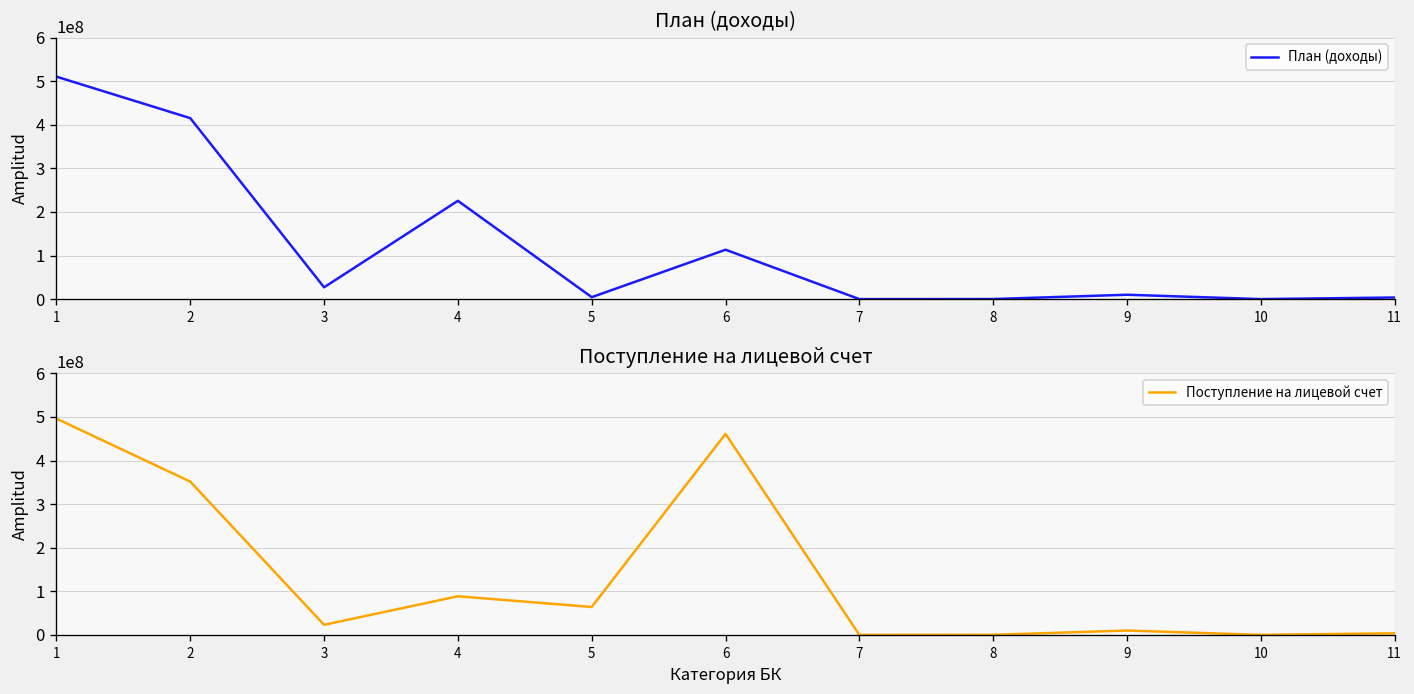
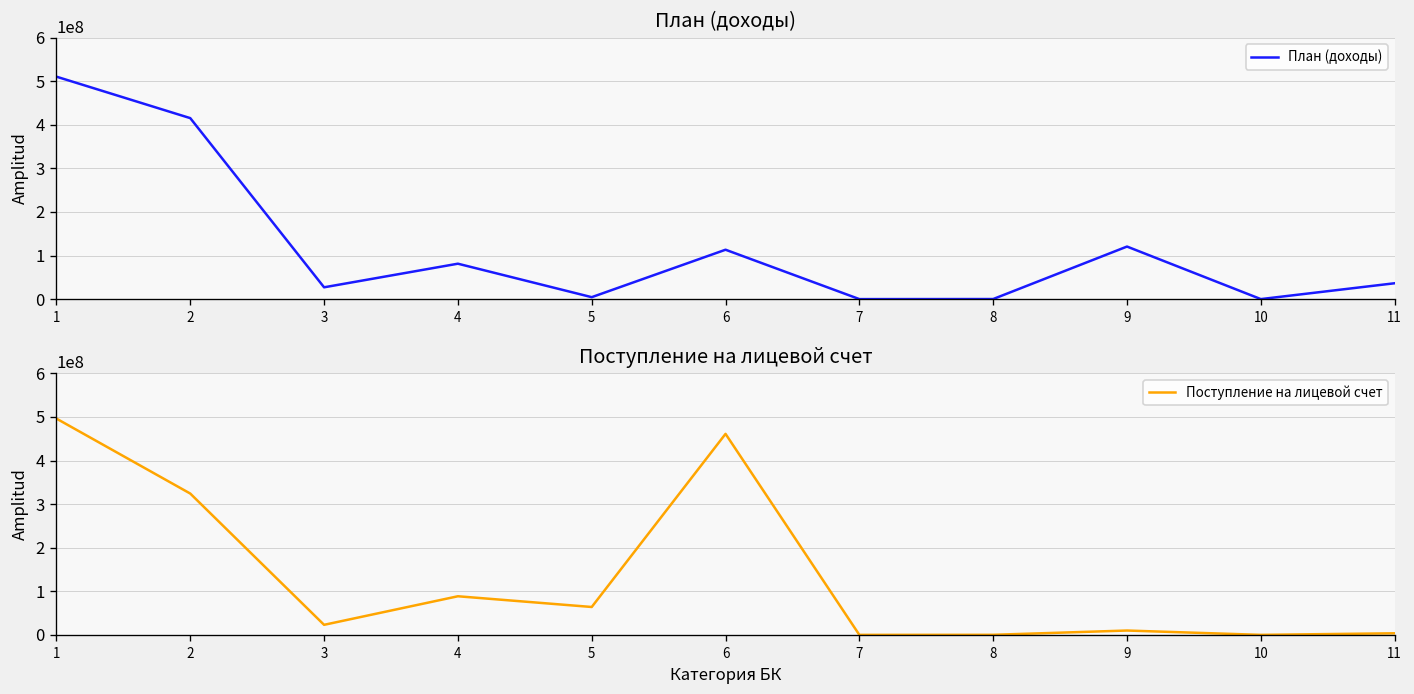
  {
    "План (доходы)": {
      "1": 510000000,
      "2": 420000000,
      "3": 30000000,
-     "4": 230000000,
+     "4": 80000000,
      "5": 0,
      "6": 110000000,
      "7": 0,
      "8": 0,
-     "9": 10000000,
+     "9": 120000000,
      "10": 0,
-     "11": 0
+     "11": 40000000
    },
    "Поступление на лицевой счет": {
      "1": 500000000,
-     "2": 350000000,
+     "2": 320000000,
      "3": 20000000,
      "4": 90000000,
      "5": 60000000,
      "6": 460000000,
      "7": 0,
      "8": 0,
      "9": 10000000,
      "10": 0,
      "11": 0
    }
  }
